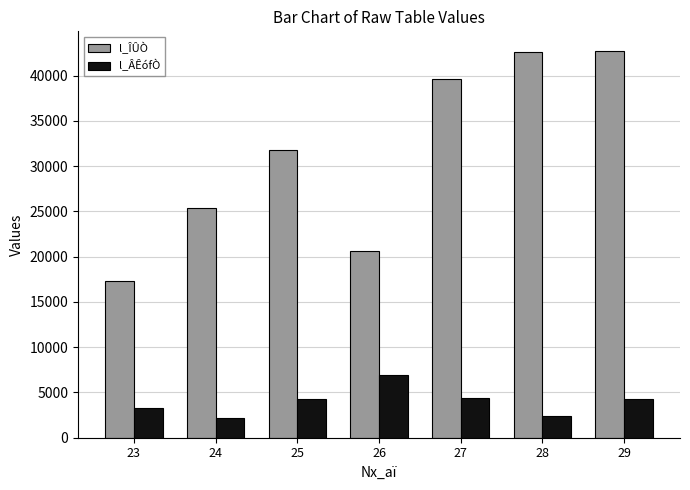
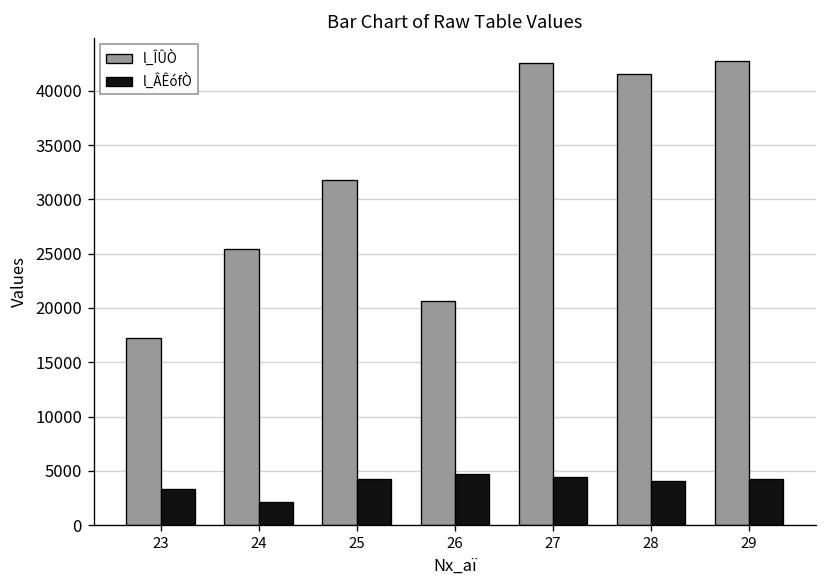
  {
    "l_ÎÛÒ": {
      "23": 17000,
      "24": 25000,
      "25": 32000,
      "26": 21000,
-     "27": 40000,
-     "28": 43000,
+     "27": 43000,
+     "28": 42000,
      "29": 43000
    },
    "l_ÂÊófÒ": {
      "23": 3000,
      "24": 2000,
      "25": 4000,
-     "26": 7000,
+     "26": 5000,
      "27": 4000,
-     "28": 2000,
+     "28": 4000,
      "29": 4000
    }
  }
